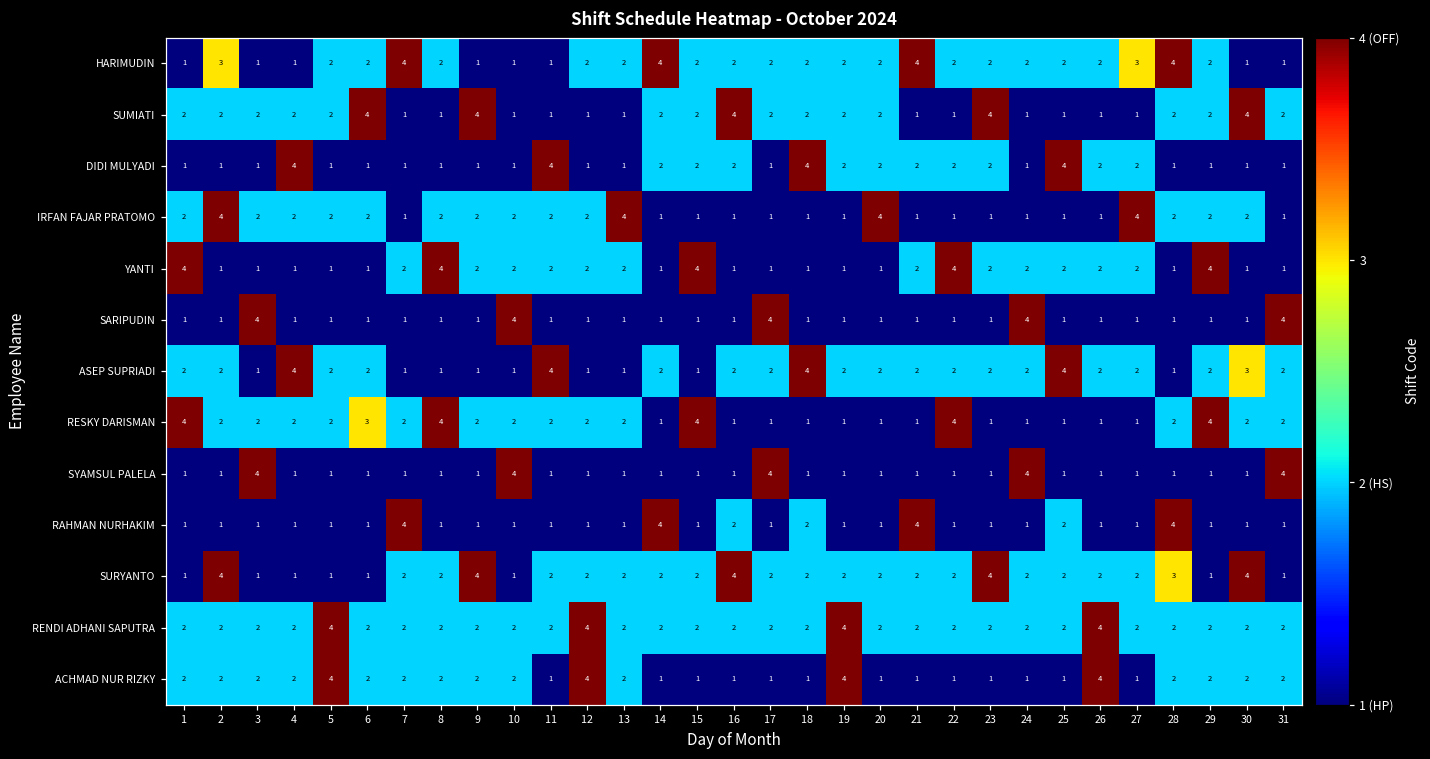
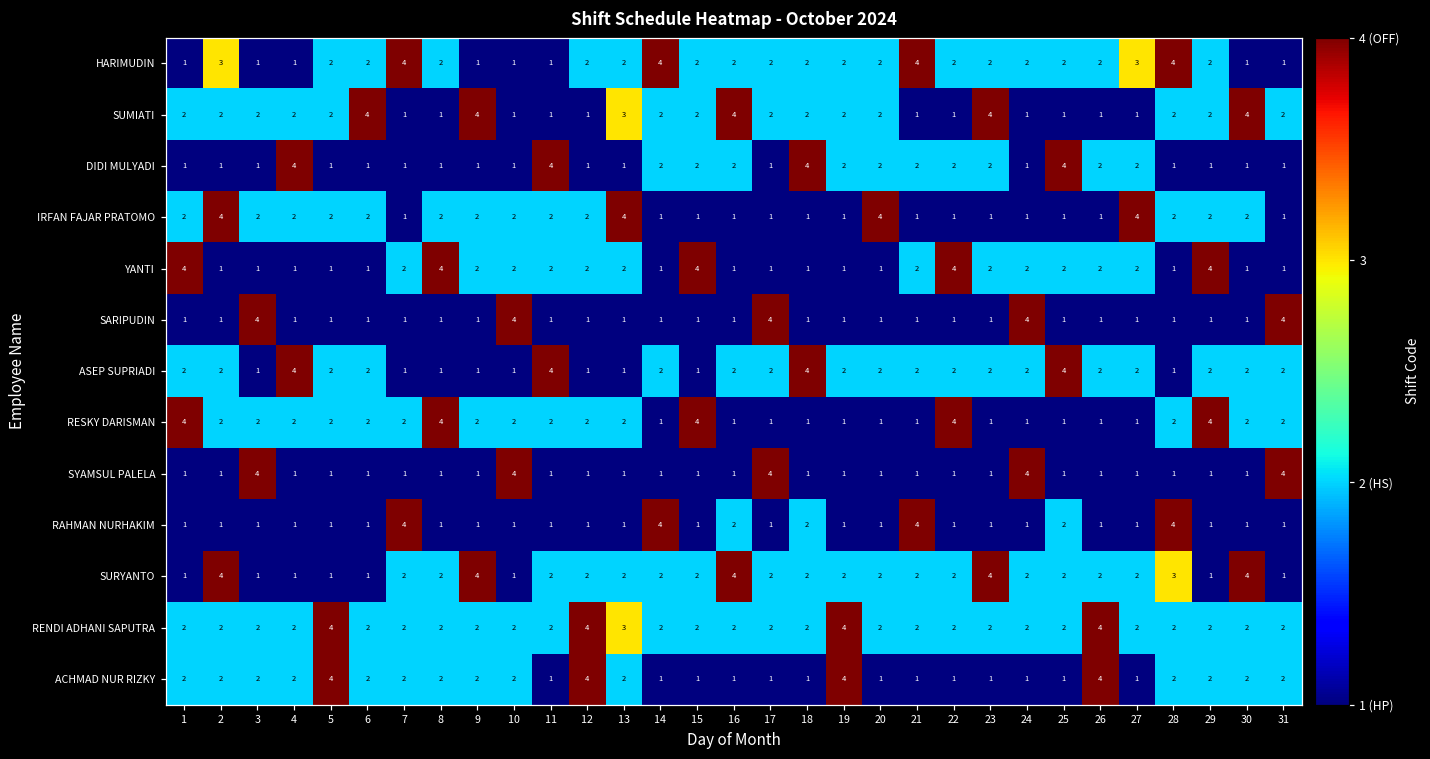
  {
    "SUMIATI": {
      "1": 2,
      "2": 2,
      "3": 2,
      "4": 2,
      "5": 2,
      "6": 4,
      "7": 1,
      "8": 1,
      "9": 4,
      "10": 1,
      "11": 1,
      "12": 1,
-     "13": 1,
+     "13": 3,
      "14": 2,
      "15": 2,
      "16": 4,
      "17": 2,
      "18": 2,
      "19": 2,
      "20": 2,
      "21": 1,
      "22": 1,
      "23": 4,
      "24": 1,
      "25": 1,
      "26": 1,
      "27": 1,
      "28": 2,
      "29": 2,
      "30": 4,
      "31": 2
    },
    "ASEP SUPRIADI": {
      "1": 2,
      "2": 2,
      "3": 1,
      "4": 4,
      "5": 2,
      "6": 2,
      "7": 1,
      "8": 1,
      "9": 1,
      "10": 1,
      "11": 4,
      "12": 1,
      "13": 1,
      "14": 2,
      "15": 1,
      "16": 2,
      "17": 2,
      "18": 4,
      "19": 2,
      "20": 2,
      "21": 2,
      "22": 2,
      "23": 2,
      "24": 2,
      "25": 4,
      "26": 2,
      "27": 2,
      "28": 1,
      "29": 2,
-     "30": 3,
+     "30": 2,
      "31": 2
    },
    "RESKY DARISMAN": {
      "1": 4,
      "2": 2,
      "3": 2,
      "4": 2,
      "5": 2,
-     "6": 3,
+     "6": 2,
      "7": 2,
      "8": 4,
      "9": 2,
      "10": 2,
      "11": 2,
      "12": 2,
      "13": 2,
      "14": 1,
      "15": 4,
      "16": 1,
      "17": 1,
      "18": 1,
      "19": 1,
      "20": 1,
      "21": 1,
      "22": 4,
      "23": 1,
      "24": 1,
      "25": 1,
      "26": 1,
      "27": 1,
      "28": 2,
      "29": 4,
      "30": 2,
      "31": 2
    },
    "RENDI ADHANI SAPUTRA": {
      "1": 2,
      "2": 2,
      "3": 2,
      "4": 2,
      "5": 4,
      "6": 2,
      "7": 2,
      "8": 2,
      "9": 2,
      "10": 2,
      "11": 2,
      "12": 4,
-     "13": 2,
+     "13": 3,
      "14": 2,
      "15": 2,
      "16": 2,
      "17": 2,
      "18": 2,
      "19": 4,
      "20": 2,
      "21": 2,
      "22": 2,
      "23": 2,
      "24": 2,
      "25": 2,
      "26": 4,
      "27": 2,
      "28": 2,
      "29": 2,
      "30": 2,
      "31": 2
    }
  }
